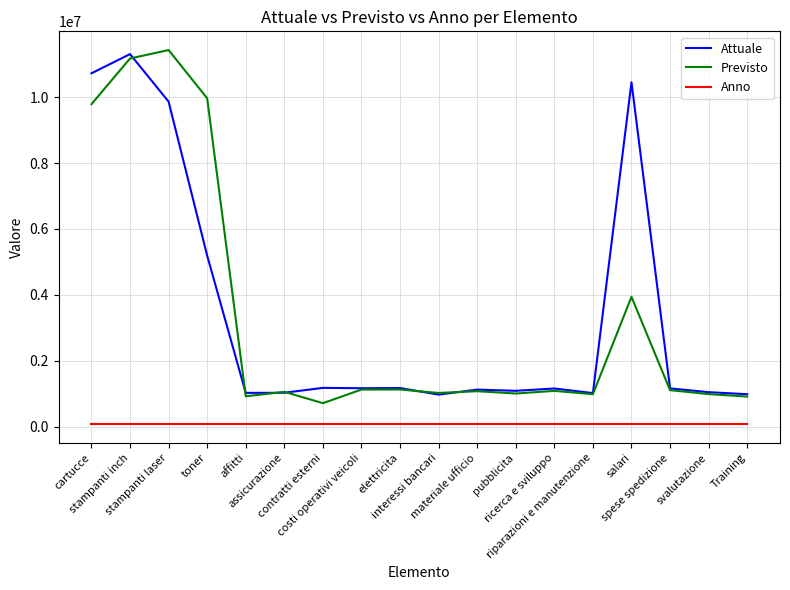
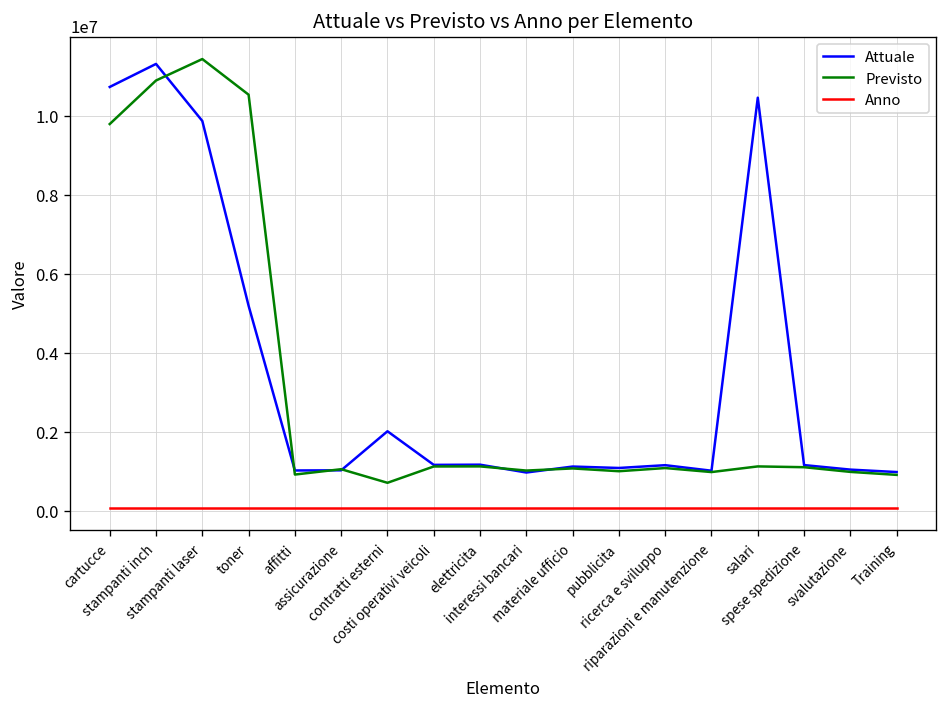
  {
    "Attuale": {
      "cartucce": 10700000,
      "stampanti inch": 11300000,
      "stampanti laser": 9900000,
      "toner": 5200000,
      "affitti": 1000000,
-     "contratti esterni": 1200000,
+     "contratti esterni": 2000000,
      "pubblicita": 1100000,
      "salari": 10500000
    },
    "Previsto": {
      "cartucce": 9800000,
-     "stampanti inch": 11200000,
+     "stampanti inch": 10900000,
      "stampanti laser": 11400000,
-     "toner": 10000000,
+     "toner": 10500000,
      "affitti": 900000,
      "contratti esterni": 700000,
      "pubblicita": 1000000,
-     "salari": 3900000
+     "salari": 1100000
    },
    "Anno": {
      "cartucce": 100000,
      "stampanti inch": 100000,
      "stampanti laser": 100000,
      "toner": 100000,
      "affitti": 100000,
      "assicurazione": 100000,
      "contratti esterni": 100000,
      "costi operativi veicoli": 100000,
      "elettricita": 100000,
      "interessi bancari": 100000,
      "materiale ufficio": 100000,
      "pubblicita": 100000,
      "ricerca e sviluppo": 100000,
      "riparazioni e manutenzione": 100000,
      "salari": 100000,
      "spese spedizione": 100000,
      "svalutazione": 100000,
      "Training": 100000
    }
  }
